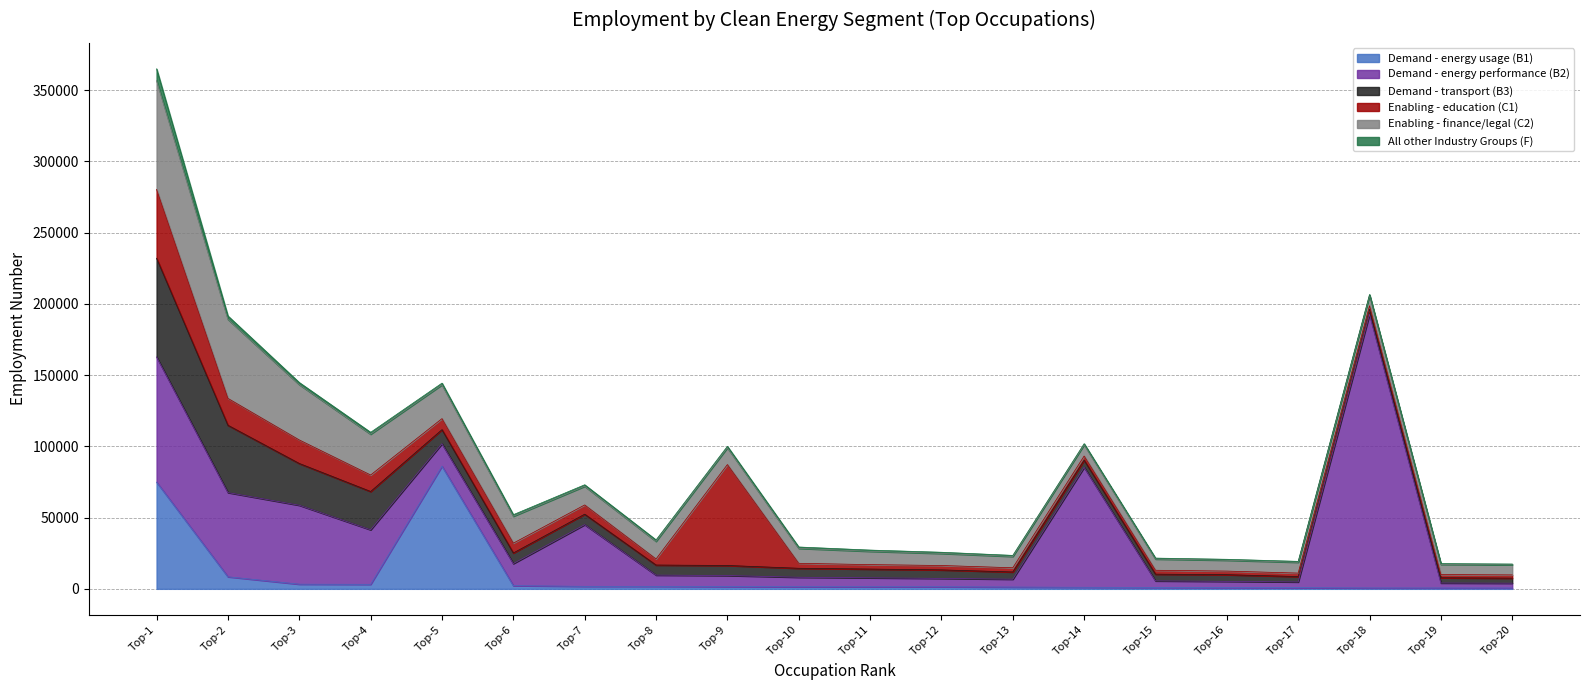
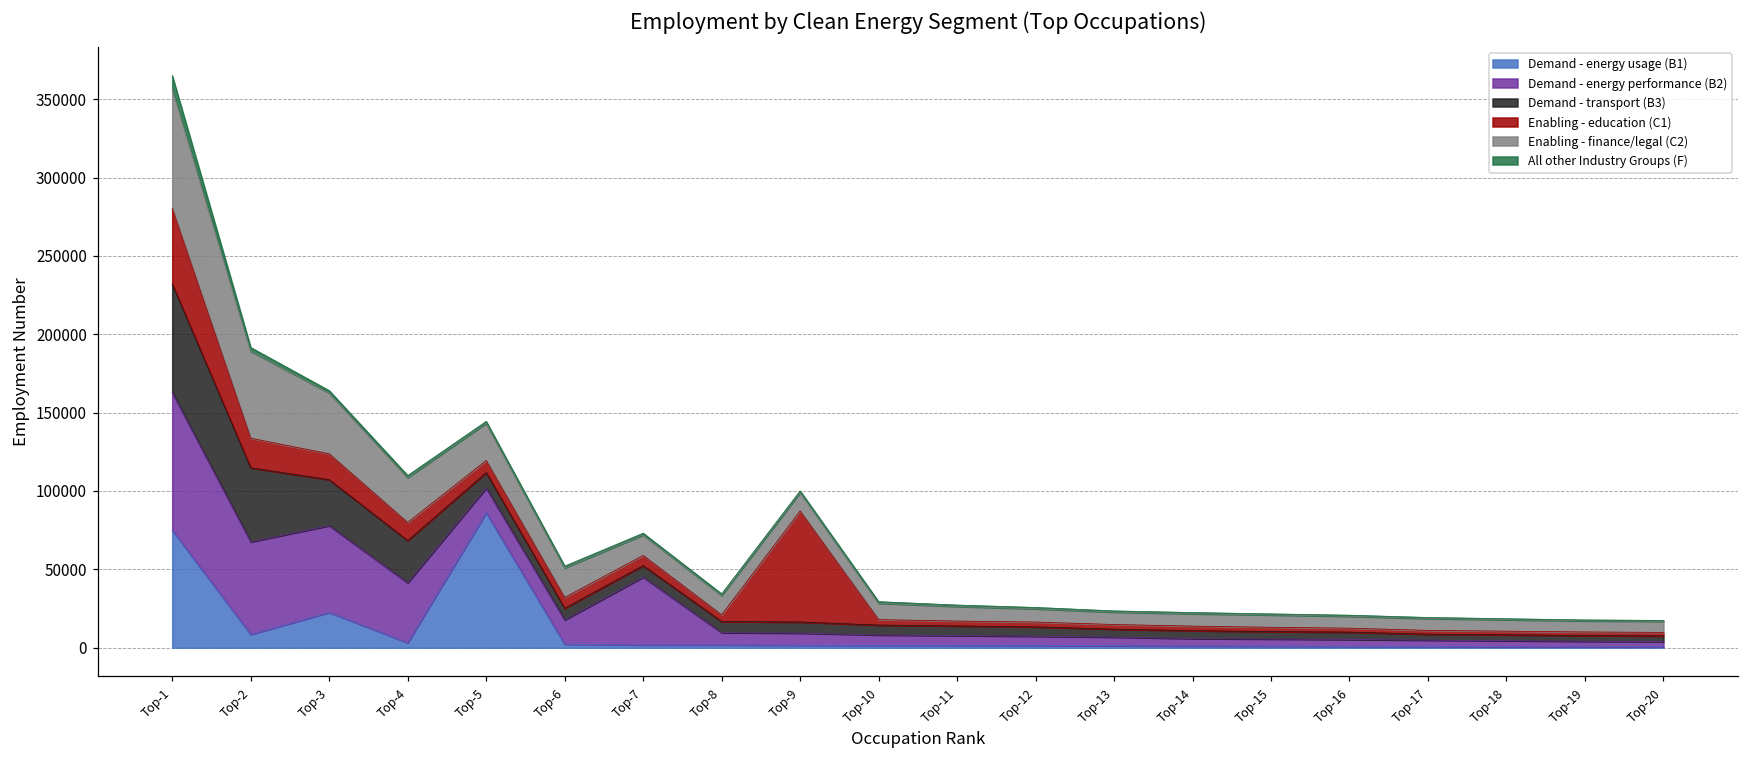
  {
    "Demand - energy usage (B1)": {
      "Top-1": 75000,
      "Top-2": 8000,
-     "Top-3": 3000,
+     "Top-3": 23000,
      "Top-4": 3000,
      "Top-5": 86000,
      "Top-6": 2000,
      "Top-7": 2000,
      "Top-8": 2000,
      "Top-9": 2000,
      "Top-10": 1000,
      "Top-11": 1000,
      "Top-12": 1000,
      "Top-13": 1000,
      "Top-14": 1000,
      "Top-15": 1000,
      "Top-16": 1000,
      "Top-17": 1000,
      "Top-18": 1000,
      "Top-19": 1000,
      "Top-20": 1000
    },
    "Demand - energy performance (B2)": {
      "Top-1": 88000,
      "Top-2": 59000,
      "Top-3": 55000,
      "Top-4": 38000,
      "Top-5": 16000,
      "Top-6": 15000,
      "Top-7": 43000,
      "Top-8": 8000,
      "Top-9": 8000,
      "Top-10": 7000,
      "Top-11": 6000,
      "Top-12": 6000,
      "Top-13": 6000,
-     "Top-14": 84000,
+     "Top-14": 5000,
      "Top-15": 5000,
      "Top-16": 4000,
      "Top-17": 4000,
-     "Top-18": 192000,
+     "Top-18": 4000,
      "Top-19": 4000,
      "Top-20": 3000
    },
    "Demand - transport (B3)": {
      "Top-1": 69000,
      "Top-2": 47000,
      "Top-3": 29000,
      "Top-4": 27000,
      "Top-5": 10000,
      "Top-6": 7000,
      "Top-7": 7000,
      "Top-8": 7000,
      "Top-9": 7000,
      "Top-10": 6000,
      "Top-11": 6000,
      "Top-12": 6000,
      "Top-13": 5000,
      "Top-14": 5000,
      "Top-15": 5000,
      "Top-16": 5000,
      "Top-17": 4000,
      "Top-18": 4000,
      "Top-19": 4000,
      "Top-20": 4000
    },
    "Enabling - education (C1)": {
      "Top-1": 48000,
      "Top-2": 19000,
      "Top-3": 17000,
      "Top-4": 12000,
      "Top-5": 8000,
      "Top-6": 7000,
      "Top-7": 6000,
      "Top-8": 4000,
      "Top-9": 71000,
      "Top-10": 3000,
      "Top-11": 3000,
      "Top-12": 3000,
      "Top-13": 3000,
      "Top-14": 3000,
      "Top-15": 3000,
      "Top-16": 3000,
      "Top-17": 2000,
      "Top-18": 2000,
      "Top-19": 2000,
      "Top-20": 2000
    },
    "Enabling - finance/legal (C2)": {
      "Top-1": 76000,
      "Top-2": 55000
    },
    "All other Industry Groups (F)": {
      "Top-1": 8000,
      "Top-2": 2000
    }
  }
